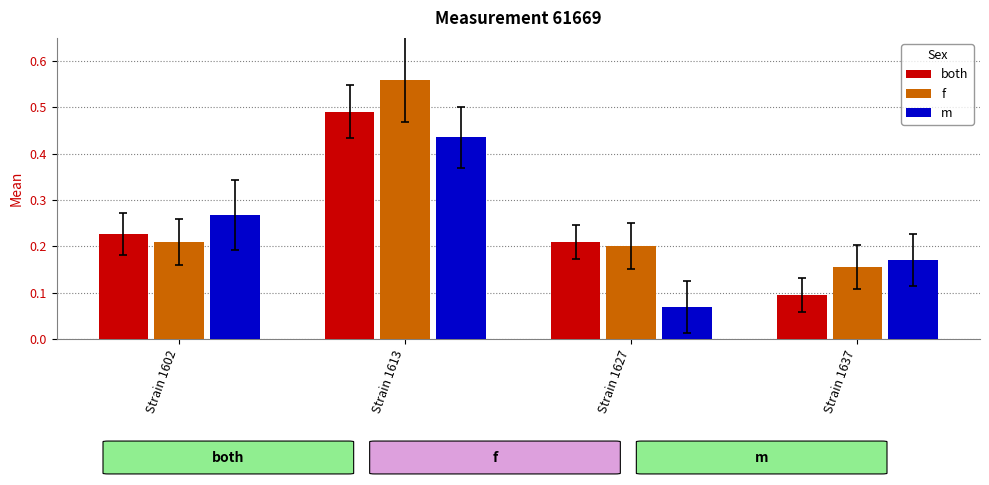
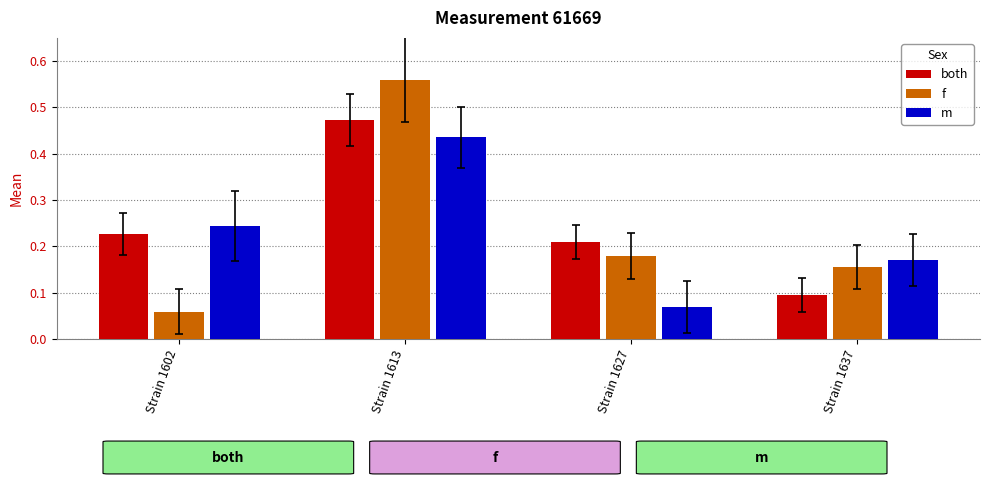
  {
    "both": {
      "Strain 1602": 0.23,
-     "Strain 1613": 0.49,
+     "Strain 1613": 0.47,
      "Strain 1627": 0.21,
      "Strain 1637": 0.10
    },
    "f": {
-     "Strain 1602": 0.21,
+     "Strain 1602": 0.06,
      "Strain 1613": 0.56,
-     "Strain 1627": 0.20,
+     "Strain 1627": 0.18,
      "Strain 1637": 0.15
    },
    "m": {
-     "Strain 1602": 0.27,
+     "Strain 1602": 0.24,
      "Strain 1613": 0.44,
      "Strain 1627": 0.07,
      "Strain 1637": 0.17
    }
  }
